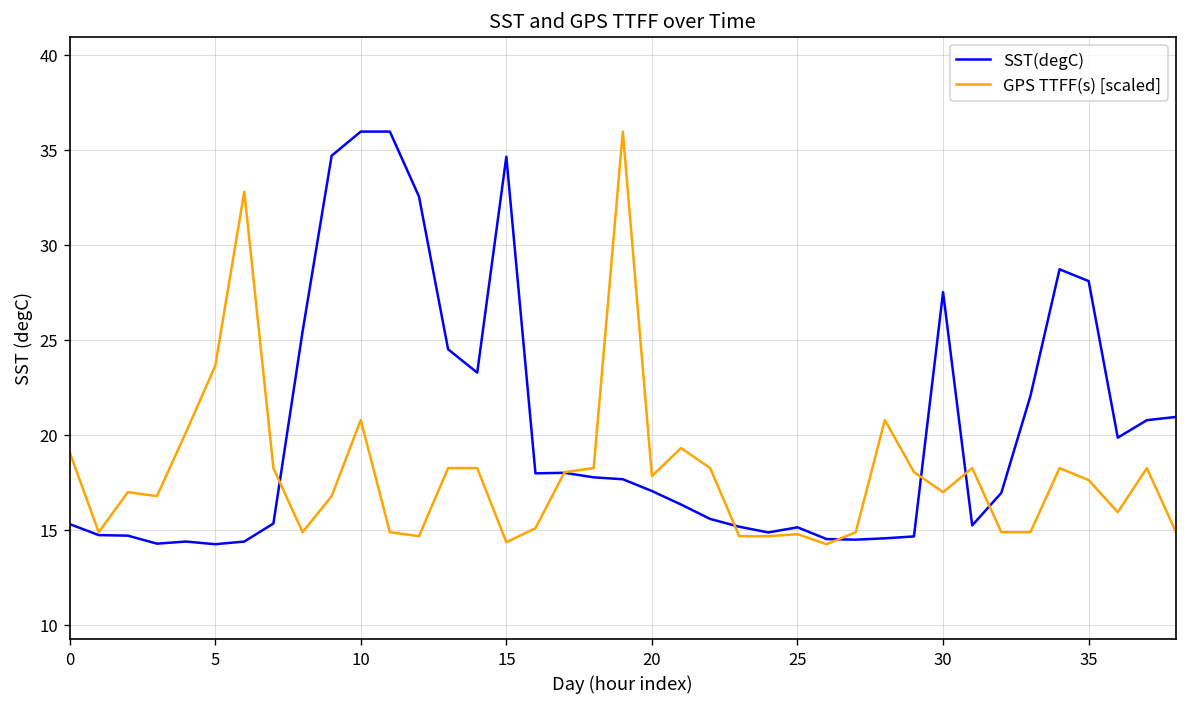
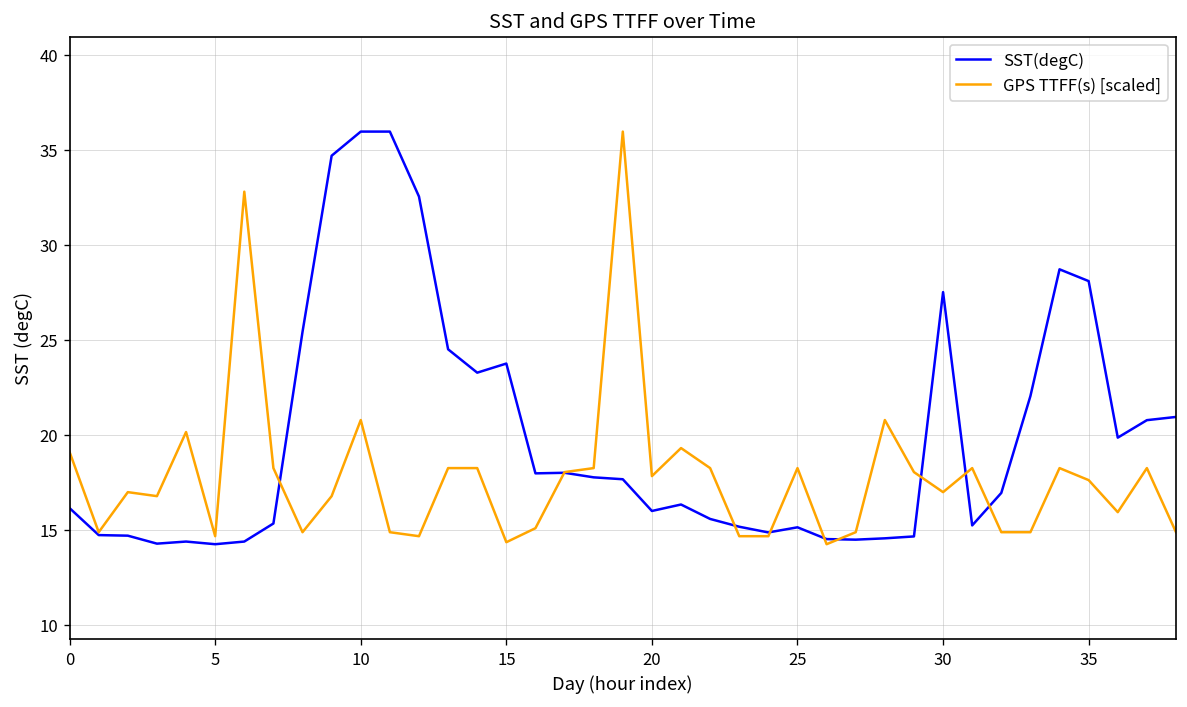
  {
    "SST(degC)": {
-     "0": 15.3,
+     "0": 16.1,
      "5": 14.2,
      "10": 36.0,
-     "15": 34.6,
-     "20": 17.0,
+     "15": 23.7,
+     "20": 16.0,
      "25": 15.1,
      "30": 27.5,
      "35": 28.1
    },
    "GPS TTFF(s) [scaled]": {
      "0": 19.1,
-     "5": 23.6,
+     "5": 14.7,
      "10": 20.8,
      "15": 14.3,
      "20": 17.8,
-     "25": 14.8,
+     "25": 18.2,
      "30": 17.0,
      "35": 17.6
    }
  }
